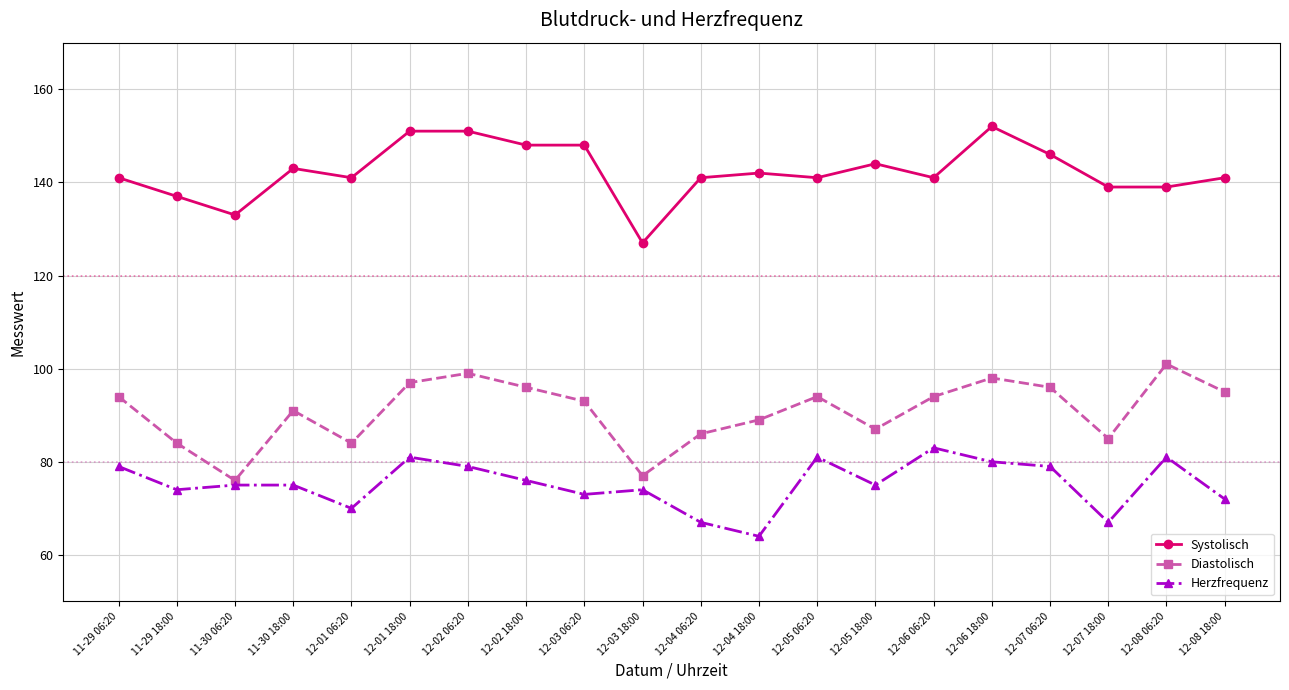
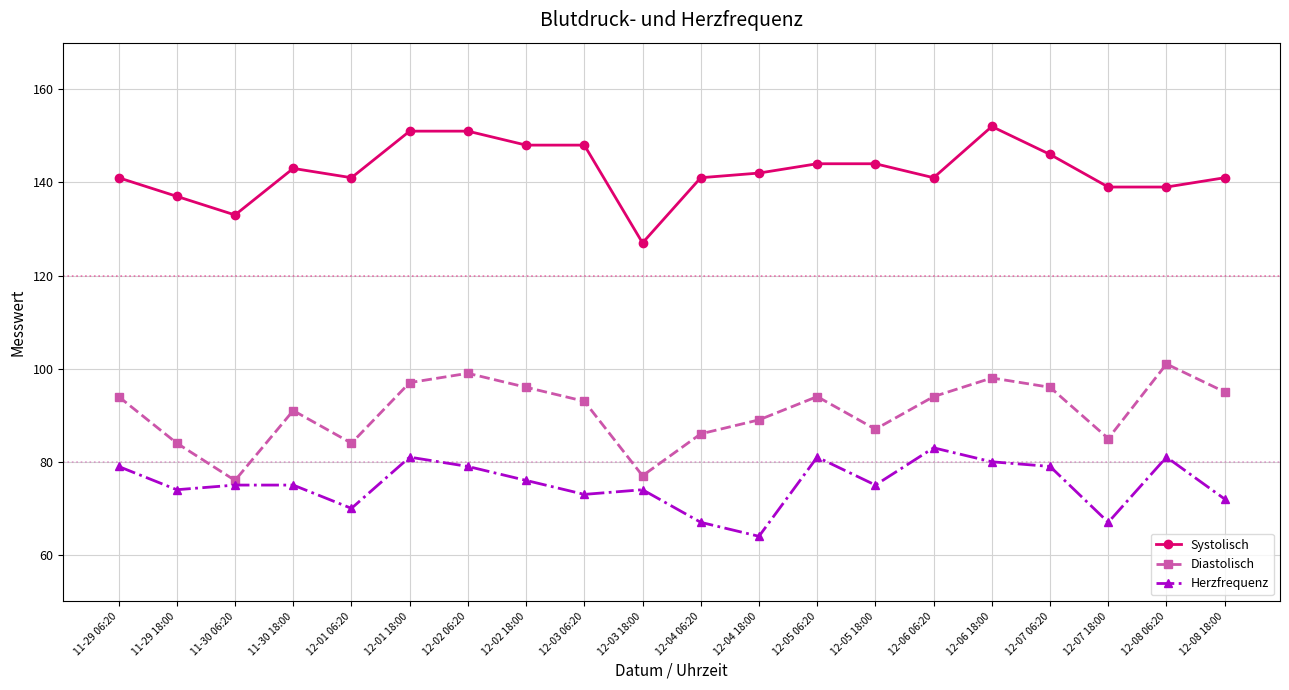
  {
    "Systolisch": {
      "11-29 06:20": 141,
      "11-29 18:00": 137,
      "11-30 06:20": 133,
      "11-30 18:00": 143,
      "12-01 06:20": 141,
      "12-01 18:00": 151,
      "12-02 06:20": 151,
      "12-02 18:00": 148,
      "12-03 06:20": 148,
      "12-03 18:00": 127,
      "12-04 06:20": 141,
      "12-04 18:00": 142,
-     "12-05 06:20": 141,
+     "12-05 06:20": 144,
      "12-05 18:00": 144,
      "12-06 06:20": 141,
      "12-06 18:00": 152,
      "12-07 06:20": 146,
      "12-07 18:00": 139,
      "12-08 06:20": 139,
      "12-08 18:00": 141
    },
    "Diastolisch": {
      "11-29 06:20": 94,
      "11-29 18:00": 84,
      "11-30 06:20": 76,
      "11-30 18:00": 91,
      "12-01 06:20": 84,
      "12-01 18:00": 97,
      "12-02 06:20": 99,
      "12-02 18:00": 96,
      "12-03 06:20": 93,
      "12-03 18:00": 77,
      "12-04 06:20": 86,
      "12-04 18:00": 89,
      "12-05 06:20": 94,
      "12-05 18:00": 87,
      "12-06 06:20": 94,
      "12-06 18:00": 98,
      "12-07 06:20": 96,
      "12-07 18:00": 85,
      "12-08 06:20": 101,
      "12-08 18:00": 95
    },
    "Herzfrequenz": {
      "11-29 06:20": 79,
      "11-29 18:00": 74,
      "11-30 06:20": 75,
      "11-30 18:00": 75,
      "12-01 06:20": 70,
      "12-01 18:00": 81,
      "12-02 06:20": 79,
      "12-02 18:00": 76,
      "12-03 06:20": 73,
      "12-03 18:00": 74,
      "12-04 06:20": 67,
      "12-04 18:00": 64,
      "12-05 06:20": 81,
      "12-05 18:00": 75,
      "12-06 06:20": 83,
      "12-06 18:00": 80,
      "12-07 06:20": 79,
      "12-07 18:00": 67,
      "12-08 06:20": 81,
      "12-08 18:00": 72
    }
  }
